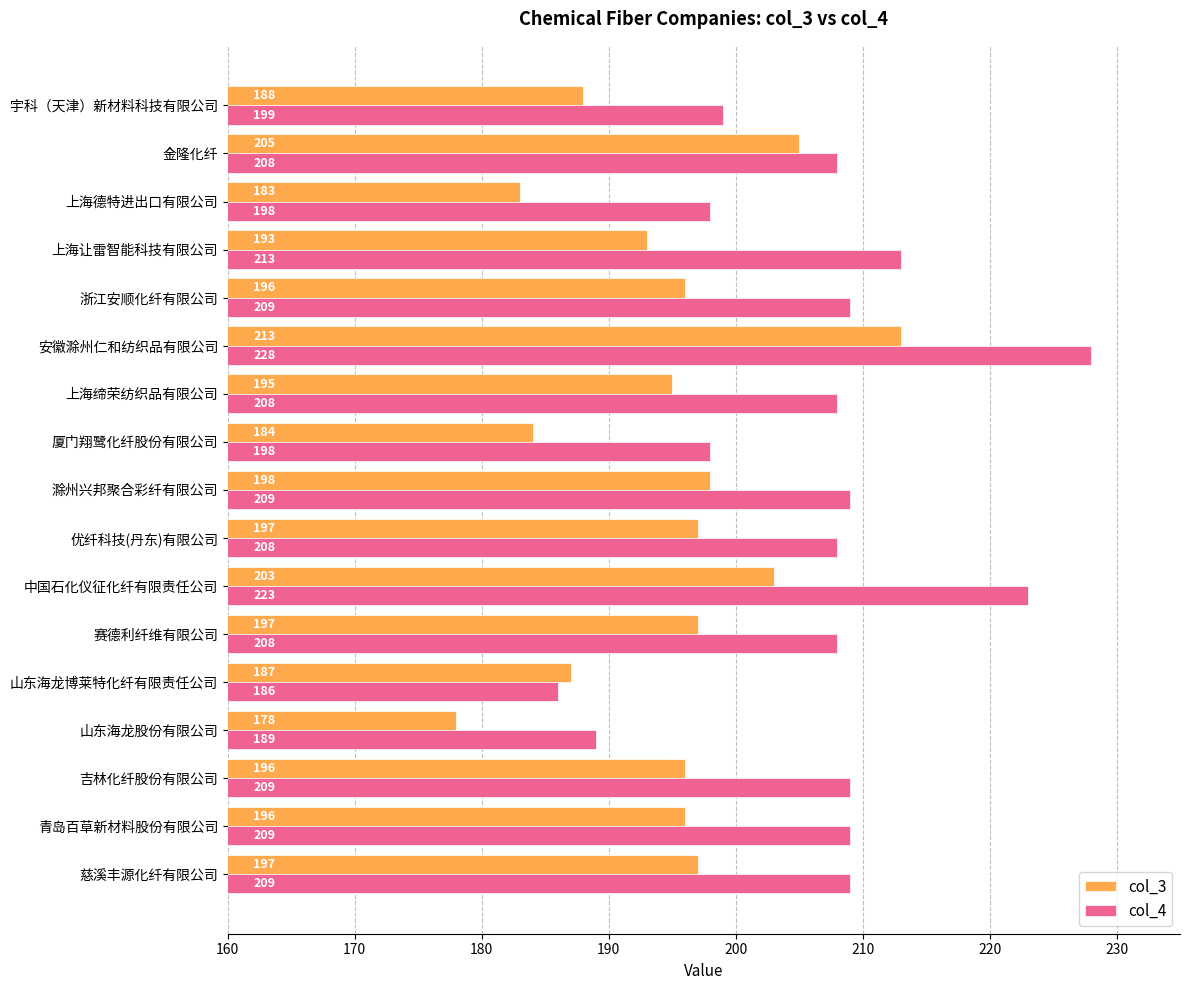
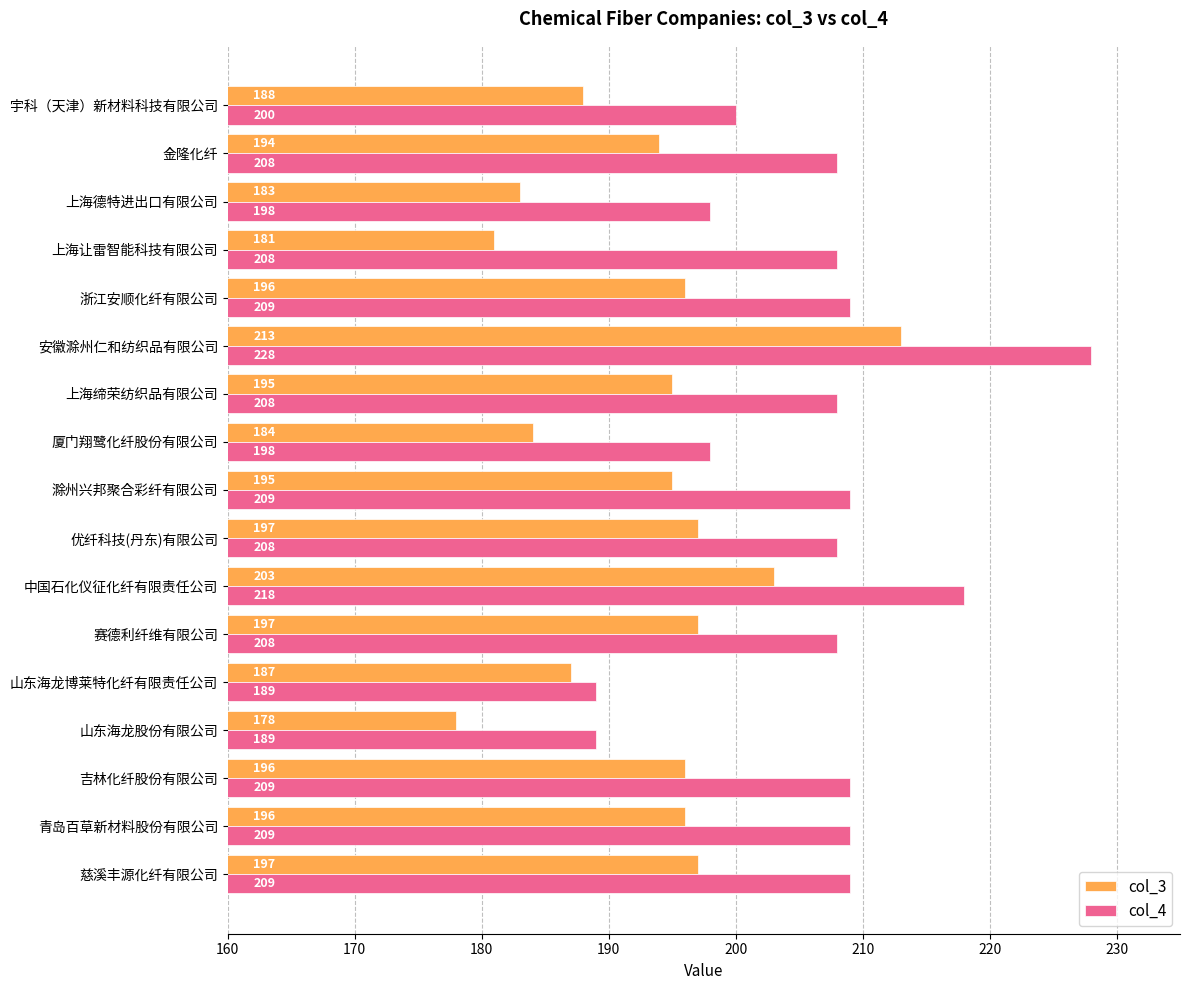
  {
    "col_3": {
      "宇科（天津）新材料科技有限公司": 188,
-     "金隆化纤": 205,
+     "金隆化纤": 194,
      "上海德特进出口有限公司": 183,
-     "上海让雷智能科技有限公司": 193,
+     "上海让雷智能科技有限公司": 181,
      "浙江安顺化纤有限公司": 196,
      "安徽滁州仁和纺织品有限公司": 213,
      "上海缔荣纺织品有限公司": 195,
      "厦门翔鹭化纤股份有限公司": 184,
-     "滁州兴邦聚合彩纤有限公司": 198,
+     "滁州兴邦聚合彩纤有限公司": 195,
      "优纤科技(丹东)有限公司": 197,
      "中国石化仪征化纤有限责任公司": 203,
      "赛德利纤维有限公司": 197,
      "山东海龙博莱特化纤有限责任公司": 187,
      "山东海龙股份有限公司": 178,
      "吉林化纤股份有限公司": 196,
      "青岛百草新材料股份有限公司": 196,
      "慈溪丰源化纤有限公司": 197
    },
    "col_4": {
-     "宇科（天津）新材料科技有限公司": 199,
+     "宇科（天津）新材料科技有限公司": 200,
      "金隆化纤": 208,
      "上海德特进出口有限公司": 198,
-     "上海让雷智能科技有限公司": 213,
+     "上海让雷智能科技有限公司": 208,
      "浙江安顺化纤有限公司": 209,
      "安徽滁州仁和纺织品有限公司": 228,
      "上海缔荣纺织品有限公司": 208,
      "厦门翔鹭化纤股份有限公司": 198,
      "滁州兴邦聚合彩纤有限公司": 209,
      "优纤科技(丹东)有限公司": 208,
-     "中国石化仪征化纤有限责任公司": 223,
+     "中国石化仪征化纤有限责任公司": 218,
      "赛德利纤维有限公司": 208,
-     "山东海龙博莱特化纤有限责任公司": 186,
+     "山东海龙博莱特化纤有限责任公司": 189,
      "山东海龙股份有限公司": 189,
      "吉林化纤股份有限公司": 209,
      "青岛百草新材料股份有限公司": 209,
      "慈溪丰源化纤有限公司": 209
    }
  }
